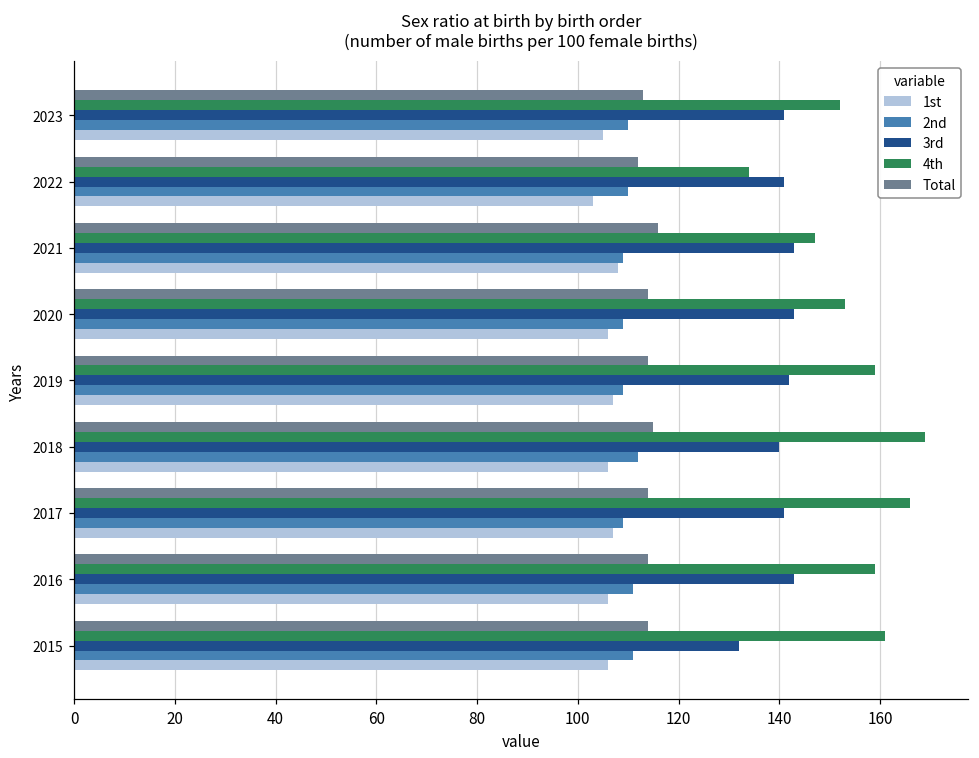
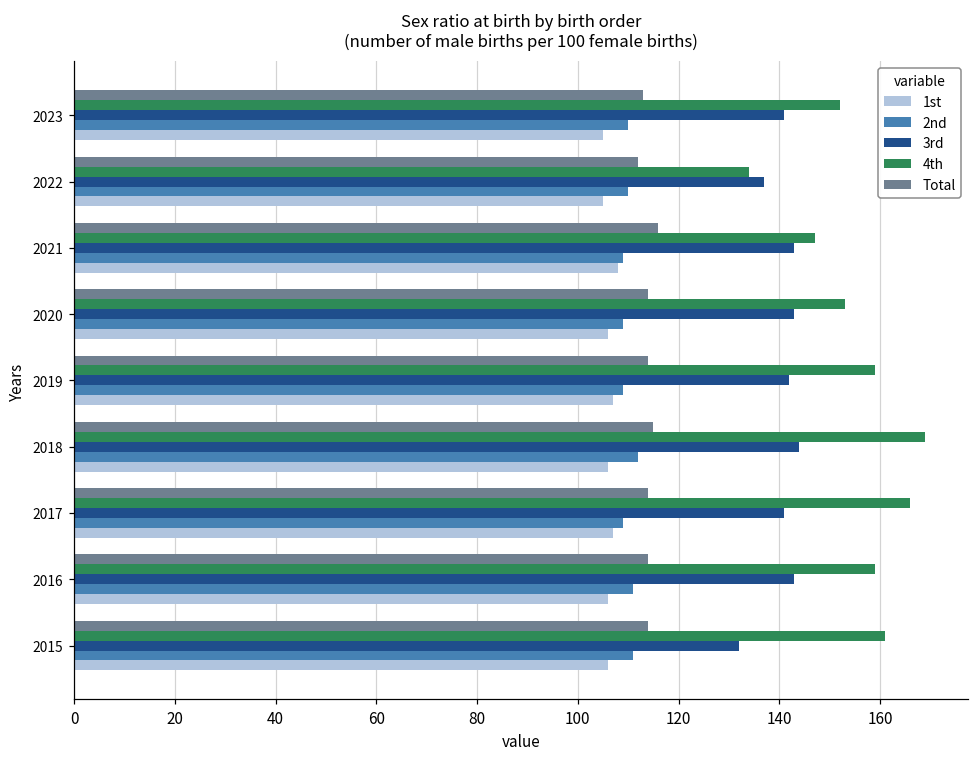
  {
    "1st": {
      "2023": 105,
-     "2022": 103,
+     "2022": 105,
      "2021": 108,
      "2020": 106,
      "2019": 107,
      "2018": 106,
      "2017": 107,
      "2016": 106,
      "2015": 106
    },
    "3rd": {
      "2023": 141,
-     "2022": 141,
+     "2022": 137,
      "2021": 143,
      "2020": 143,
      "2019": 142,
-     "2018": 140,
+     "2018": 144,
      "2017": 141,
      "2016": 143,
      "2015": 132
    },
    "4th": {
      "2023": 152,
      "2022": 134,
      "2021": 147,
      "2020": 153,
      "2019": 159,
      "2018": 169,
      "2017": 166,
      "2016": 159,
      "2015": 161
    }
  }
